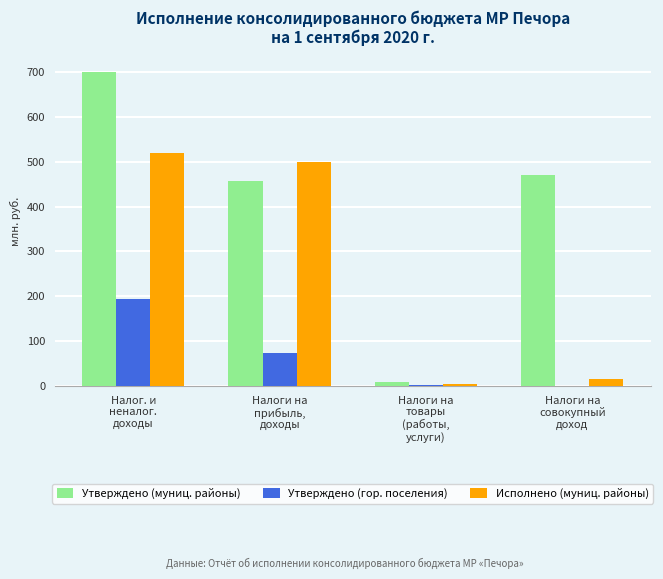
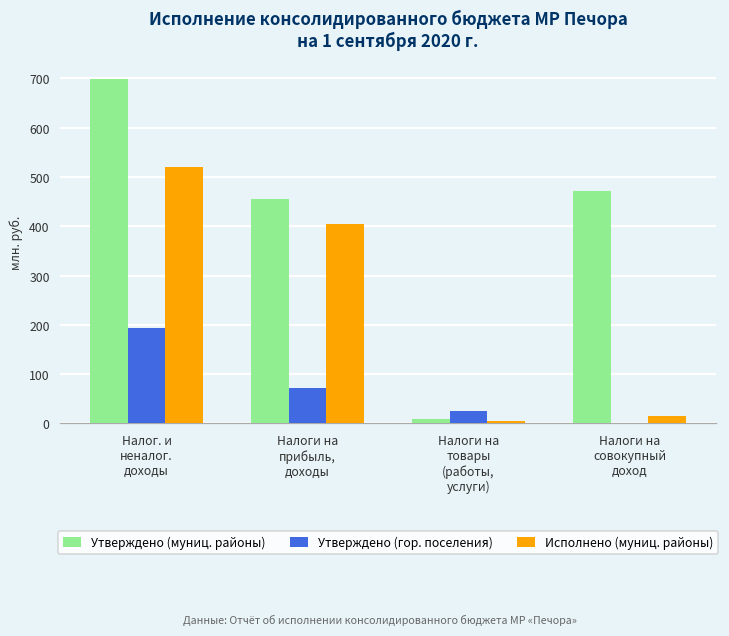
  {
    "Утверждено (муниц. районы)": {
      "Налог. и неналог. доходы": 700,
      "Налоги на прибыль, доходы": 460,
      "Налоги на товары (работы, услуги)": 10,
      "Налоги на совокупный доход": 470
    },
    "Утверждено (гор. поселения)": {
      "Налог. и неналог. доходы": 190,
      "Налоги на прибыль, доходы": 70,
-     "Налоги на товары (работы, услуги)": 0
+     "Налоги на товары (работы, услуги)": 20
    },
    "Исполнено (муниц. районы)": {
      "Налог. и неналог. доходы": 520,
-     "Налоги на прибыль, доходы": 500,
+     "Налоги на прибыль, доходы": 400,
      "Налоги на совокупный доход": 10
    }
  }
